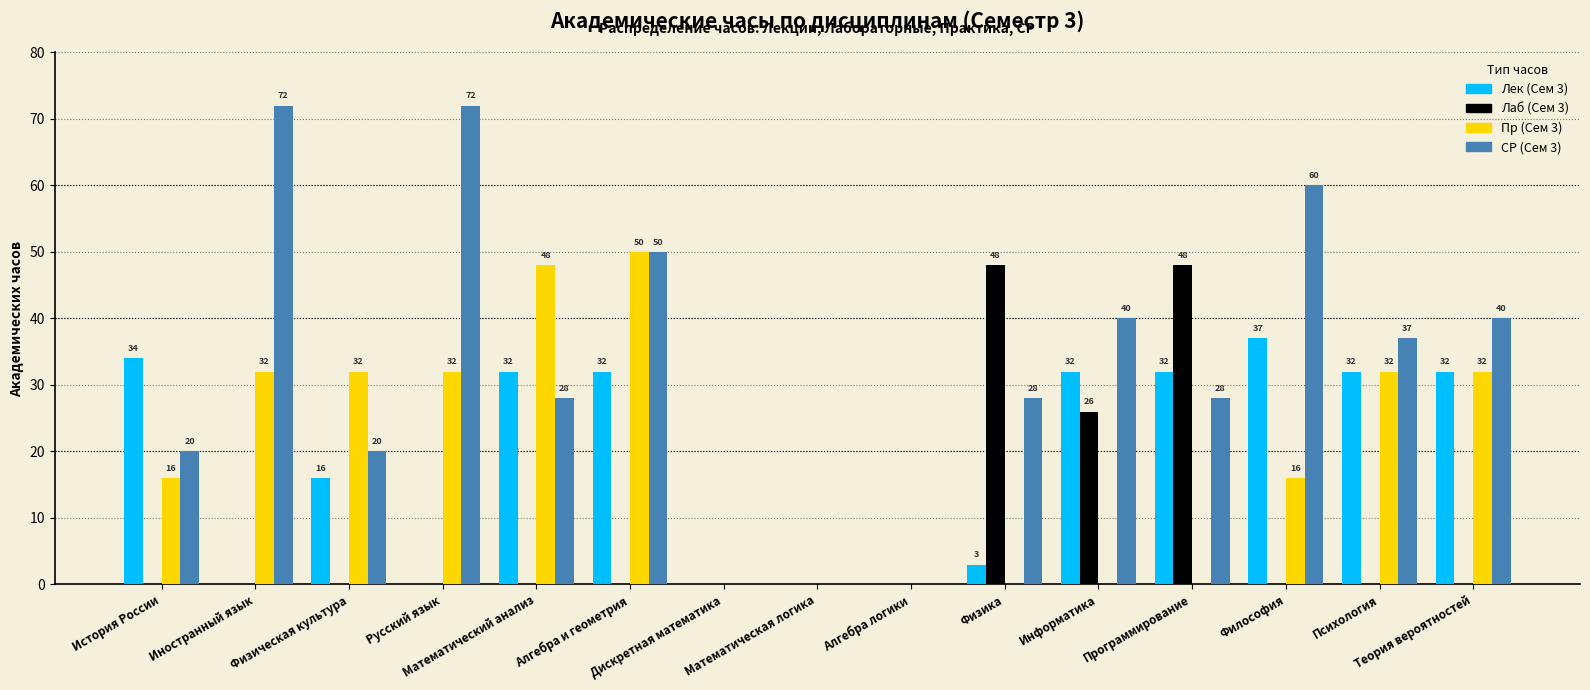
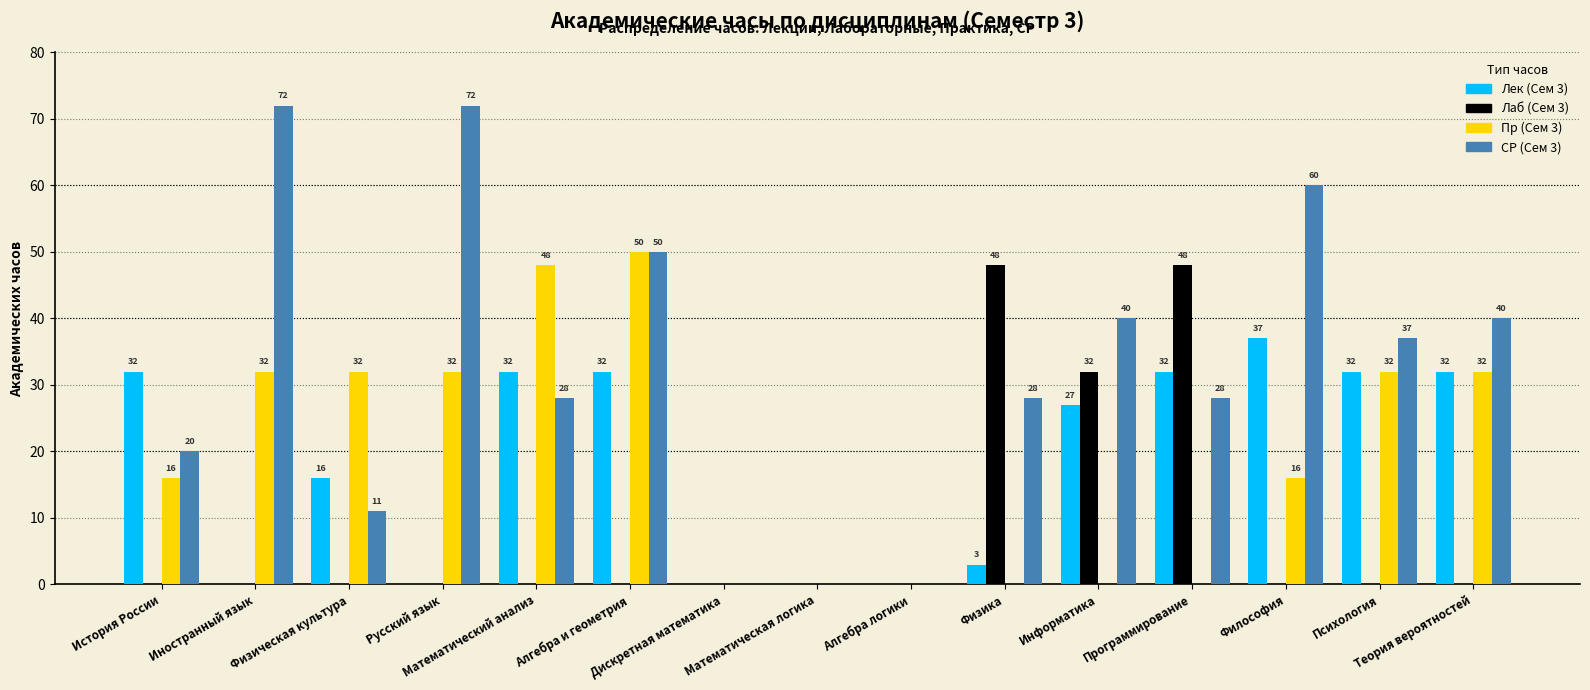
  {
    "Лек (Сем 3)": {
-     "История России": 34,
+     "История России": 32,
      "Физическая культура": 16,
      "Математический анализ": 32,
      "Алгебра и геометрия": 32,
      "Физика": 3,
-     "Информатика": 32,
+     "Информатика": 27,
      "Программирование": 32,
      "Философия": 37,
      "Психология": 32,
      "Теория вероятностей": 32
    },
    "Лаб (Сем 3)": {
      "Физика": 48,
-     "Информатика": 26,
+     "Информатика": 32,
      "Программирование": 48
    },
    "Пр (Сем 3)": {
      "История России": 16,
      "Иностранный язык": 32,
      "Физическая культура": 32,
      "Русский язык": 32,
      "Математический анализ": 48,
      "Алгебра и геометрия": 50,
      "Философия": 16,
      "Психология": 32,
      "Теория вероятностей": 32
    },
    "СР (Сем 3)": {
      "История России": 20,
      "Иностранный язык": 72,
-     "Физическая культура": 20,
+     "Физическая культура": 11,
      "Русский язык": 72,
      "Математический анализ": 28,
      "Алгебра и геометрия": 50,
      "Физика": 28,
      "Информатика": 40,
      "Программирование": 28,
      "Философия": 60,
      "Психология": 37,
      "Теория вероятностей": 40
    }
  }
